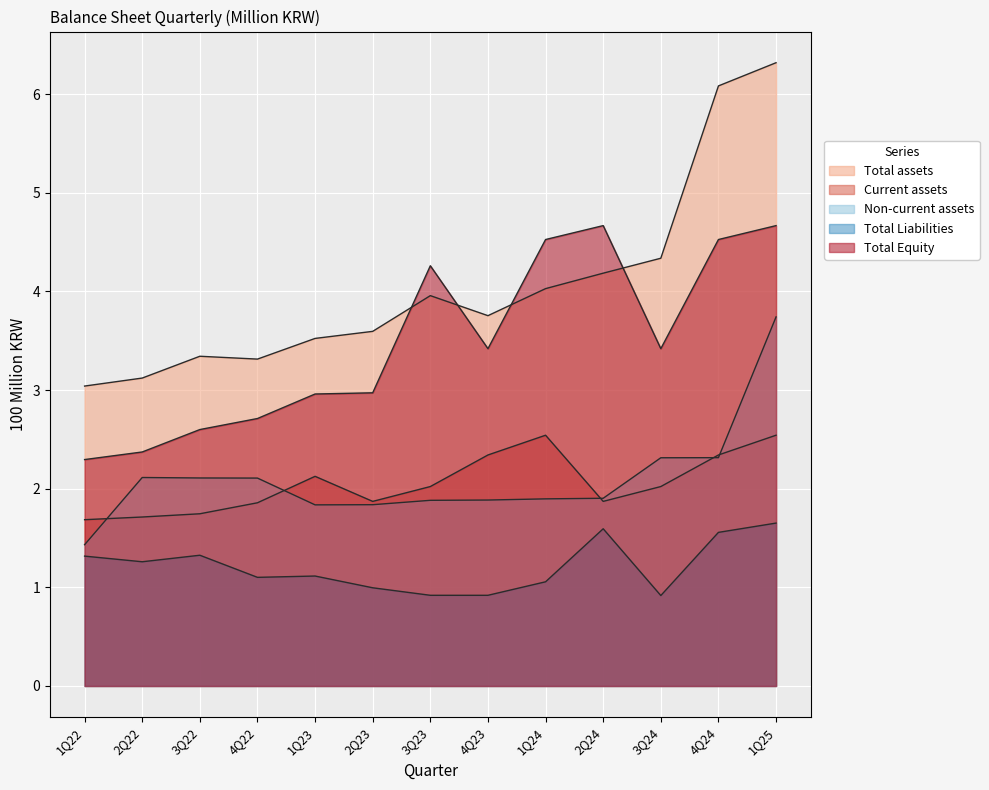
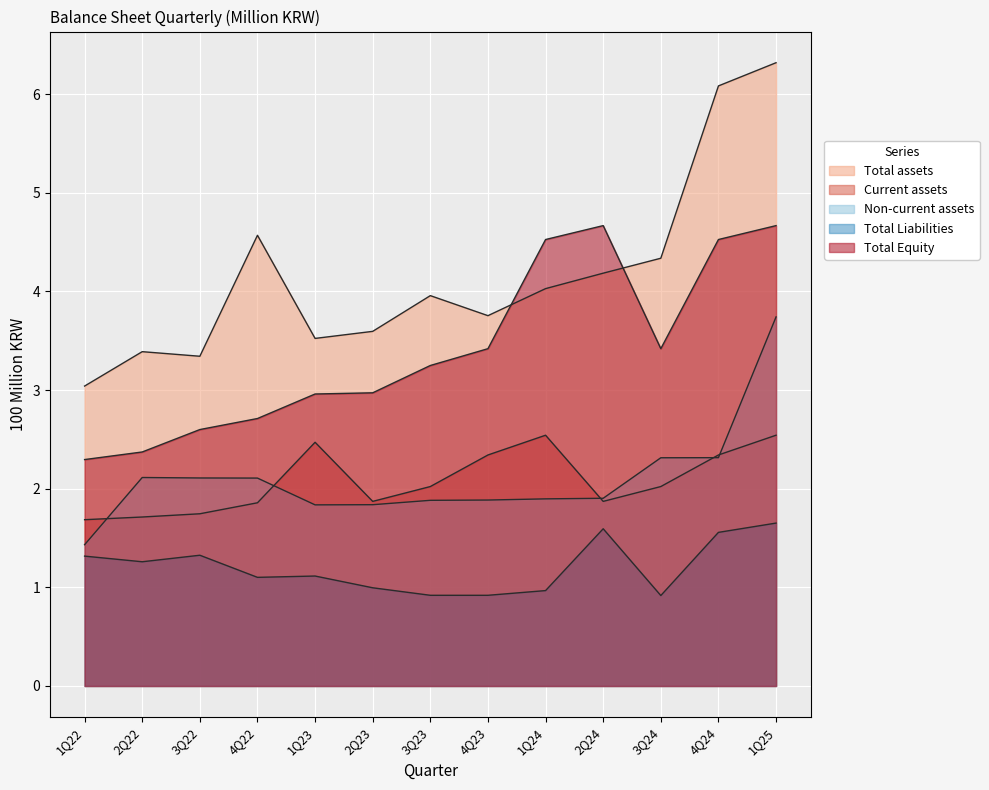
  {
    "Total assets": {
      "1Q22": 3.0,
-     "2Q22": 3.1,
+     "2Q22": 3.4,
      "3Q22": 3.3,
-     "4Q22": 3.3,
+     "4Q22": 4.6,
      "1Q23": 3.5,
      "2Q23": 3.6,
      "3Q23": 4.0,
      "4Q23": 3.8,
      "1Q24": 4.0,
      "2Q24": 4.2,
      "3Q24": 4.3,
      "4Q24": 6.1,
      "1Q25": 6.3
    },
    "Current assets": {
      "1Q22": 1.7,
      "2Q22": 1.7,
      "3Q22": 1.7,
      "4Q22": 1.9,
-     "1Q23": 2.1,
+     "1Q23": 2.5,
      "2Q23": 1.9,
      "3Q23": 2.0,
      "4Q23": 2.3,
      "1Q24": 2.5,
      "2Q24": 1.9,
      "3Q24": 2.0,
      "4Q24": 2.3,
      "1Q25": 2.5
    },
    "Non-current assets": {
      "1Q22": 1.4,
      "2Q22": 2.1,
      "3Q22": 2.1,
      "4Q22": 2.1,
      "1Q23": 1.8,
      "2Q23": 1.8,
      "3Q23": 1.9,
      "4Q23": 1.9,
      "1Q24": 1.9,
      "2Q24": 1.9,
      "3Q24": 2.3,
      "4Q24": 2.3,
      "1Q25": 3.7
    },
    "Total Liabilities": {
      "1Q22": 1.3,
      "2Q22": 1.3,
      "3Q22": 1.3,
      "4Q22": 1.1,
      "1Q23": 1.1,
      "2Q23": 1.0,
      "3Q23": 0.9,
      "4Q23": 0.9,
-     "1Q24": 1.1,
+     "1Q24": 1.0,
      "2Q24": 1.6,
      "3Q24": 0.9,
      "4Q24": 1.6,
      "1Q25": 1.7
    },
    "Total Equity": {
      "1Q22": 2.3,
      "2Q22": 2.4,
      "3Q22": 2.6,
      "4Q22": 2.7,
      "1Q23": 3.0,
      "2Q23": 3.0,
-     "3Q23": 4.3,
+     "3Q23": 3.2,
      "4Q23": 3.4,
      "1Q24": 4.5,
      "2Q24": 4.7,
      "3Q24": 3.4,
      "4Q24": 4.5,
      "1Q25": 4.7
    }
  }
